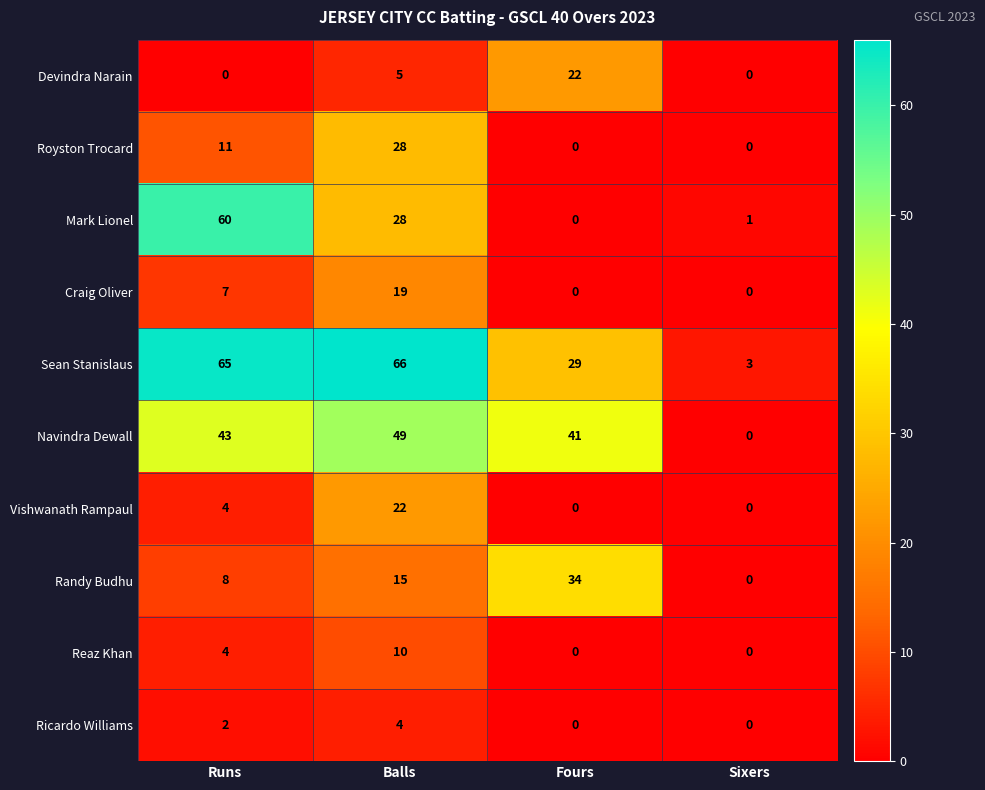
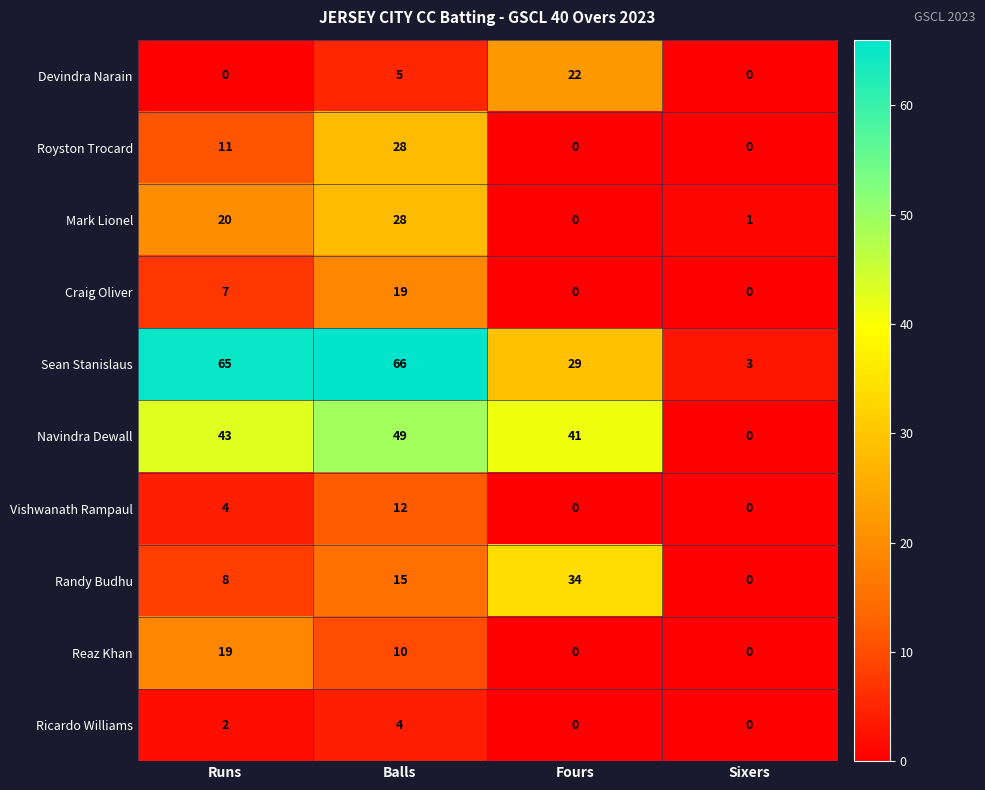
  {
    "Devindra Narain": {
      "Runs": 0,
      "Balls": 5,
      "Fours": 22,
      "Sixers": 0
    },
    "Royston Trocard": {
      "Runs": 11,
      "Balls": 28,
      "Fours": 0,
      "Sixers": 0
    },
    "Mark Lionel": {
-     "Runs": 60,
+     "Runs": 20,
      "Balls": 28,
      "Fours": 0,
      "Sixers": 1
    },
    "Craig Oliver": {
      "Runs": 7,
      "Balls": 19,
      "Fours": 0,
      "Sixers": 0
    },
    "Sean Stanislaus": {
      "Runs": 65,
      "Balls": 66,
      "Fours": 29,
      "Sixers": 3
    },
    "Navindra Dewall": {
      "Runs": 43,
      "Balls": 49,
      "Fours": 41,
      "Sixers": 0
    },
    "Vishwanath Rampaul": {
      "Runs": 4,
-     "Balls": 22,
+     "Balls": 12,
      "Fours": 0,
      "Sixers": 0
    },
    "Randy Budhu": {
      "Runs": 8,
      "Balls": 15,
      "Fours": 34,
      "Sixers": 0
    },
    "Reaz Khan": {
-     "Runs": 4,
+     "Runs": 19,
      "Balls": 10,
      "Fours": 0,
      "Sixers": 0
    },
    "Ricardo Williams": {
      "Runs": 2,
      "Balls": 4,
      "Fours": 0,
      "Sixers": 0
    }
  }
